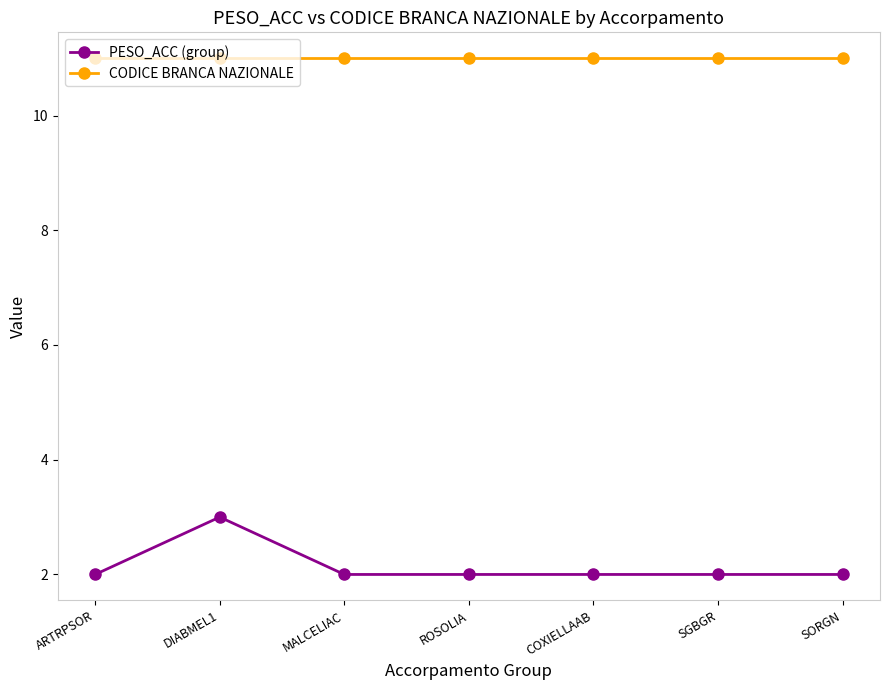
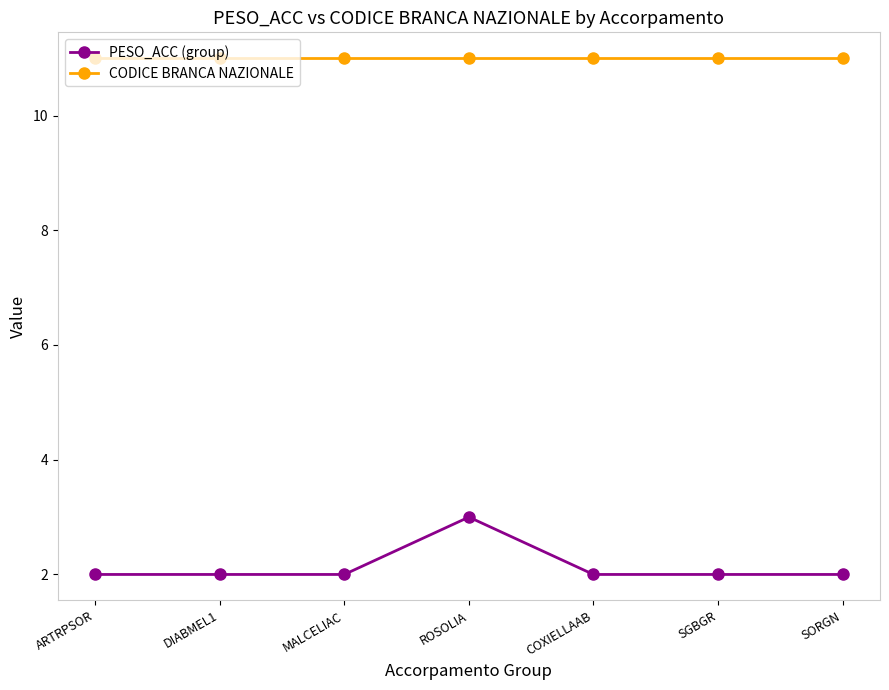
  {
    "PESO_ACC (group)": {
      "ARTRPSOR": 2,
-     "DIABMEL1": 3,
+     "DIABMEL1": 2,
      "MALCELIAC": 2,
-     "ROSOLIA": 2,
+     "ROSOLIA": 3,
      "COXIELLAAB": 2,
      "SGBGR": 2,
      "SORGN": 2
    },
    "CODICE BRANCA NAZIONALE": {
      "MALCELIAC": 11,
      "ROSOLIA": 11,
      "COXIELLAAB": 11,
      "SGBGR": 11,
      "SORGN": 11
    }
  }
